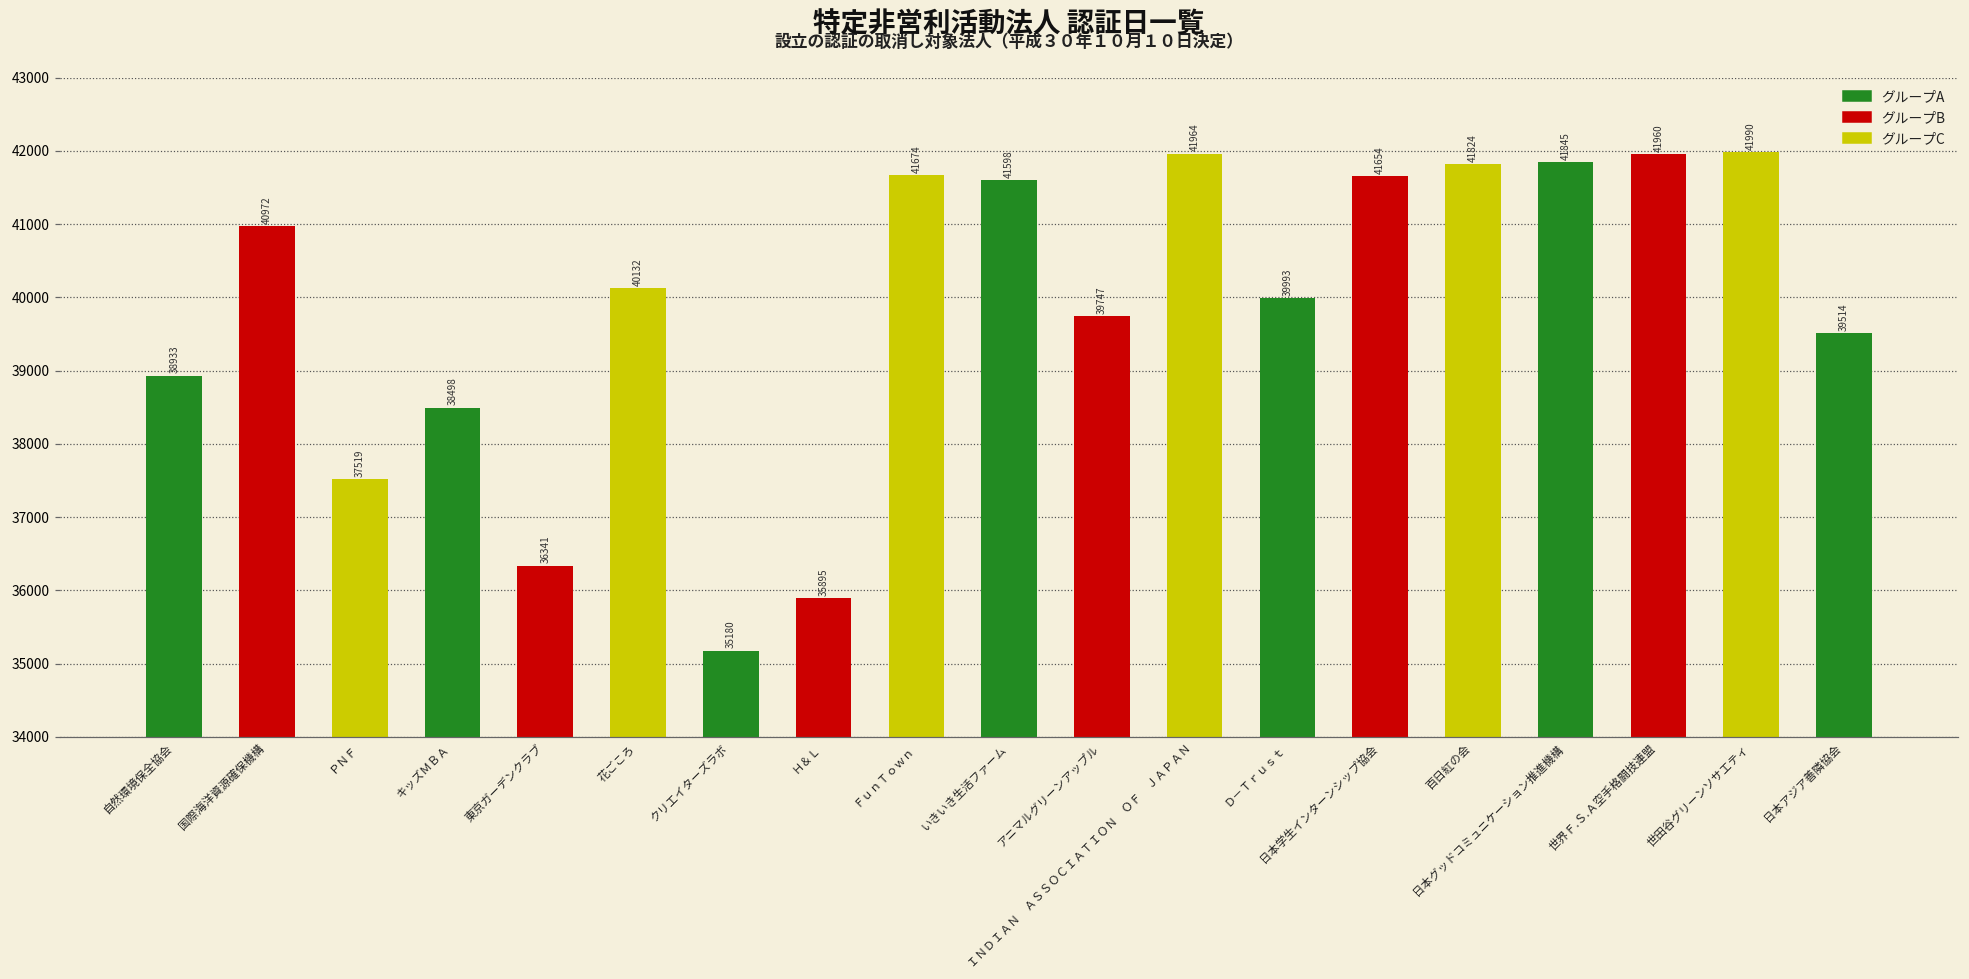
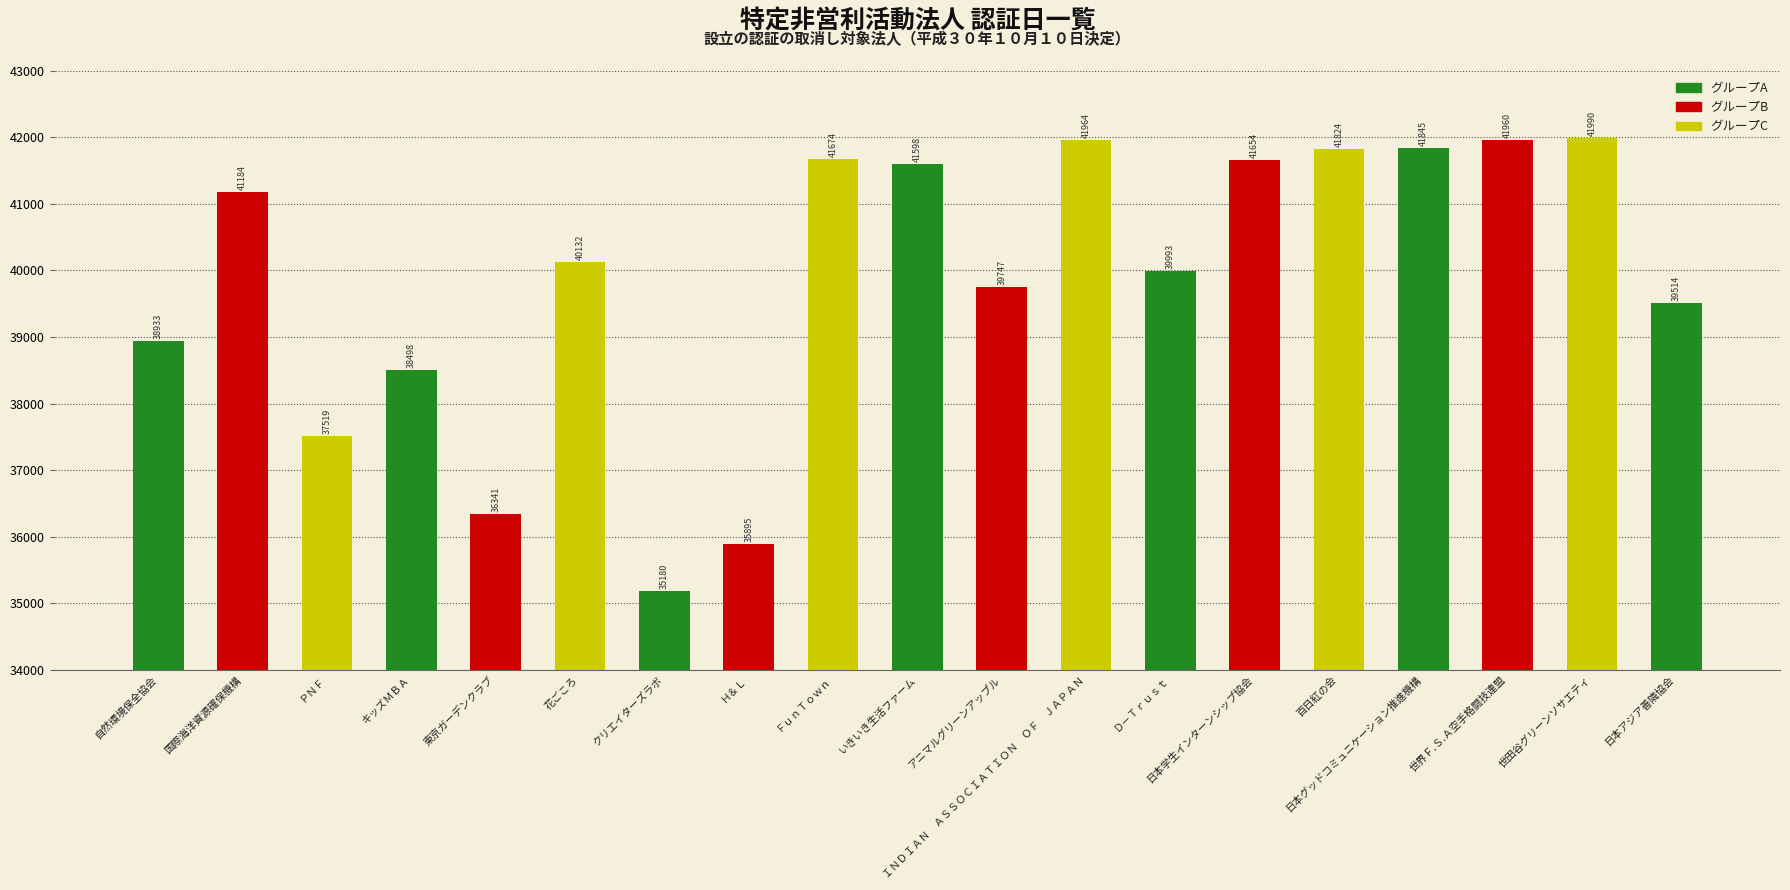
  {
    "自然環境保全協会": 38933,
-   "国際海洋資源確保機構": 40972,
+   "国際海洋資源確保機構": 41184,
    "ＰＮＦ": 37519,
    "キッズＭＢＡ": 38498,
    "東京ガーデンクラブ": 36341,
    "花ごころ": 40132,
    "クリエイターズラボ": 35180,
    "Ｈ＆Ｌ": 35895,
    "ＦｕｎＴｏｗｎ": 41674,
    "いきいき生活ファーム": 41598,
    "アニマルグリーンアップル": 39747,
    "ＩＮＤＩＡＮ ＡＳＳＯＣＩＡＴＩＯＮ ＯＦ ＪＡＰＡＮ": 41964,
    "Ｄ－Ｔｒｕｓｔ": 39993,
    "日本学生インターンシップ協会": 41654,
    "百日紅の会": 41824,
    "日本グッドコミュニケーション推進機構": 41845,
    "世界Ｆ.Ｓ.Ａ空手格闘技連盟": 41960,
    "世田谷グリーンソサエティ": 41990,
    "日本アジア善隣協会": 39514
  }
